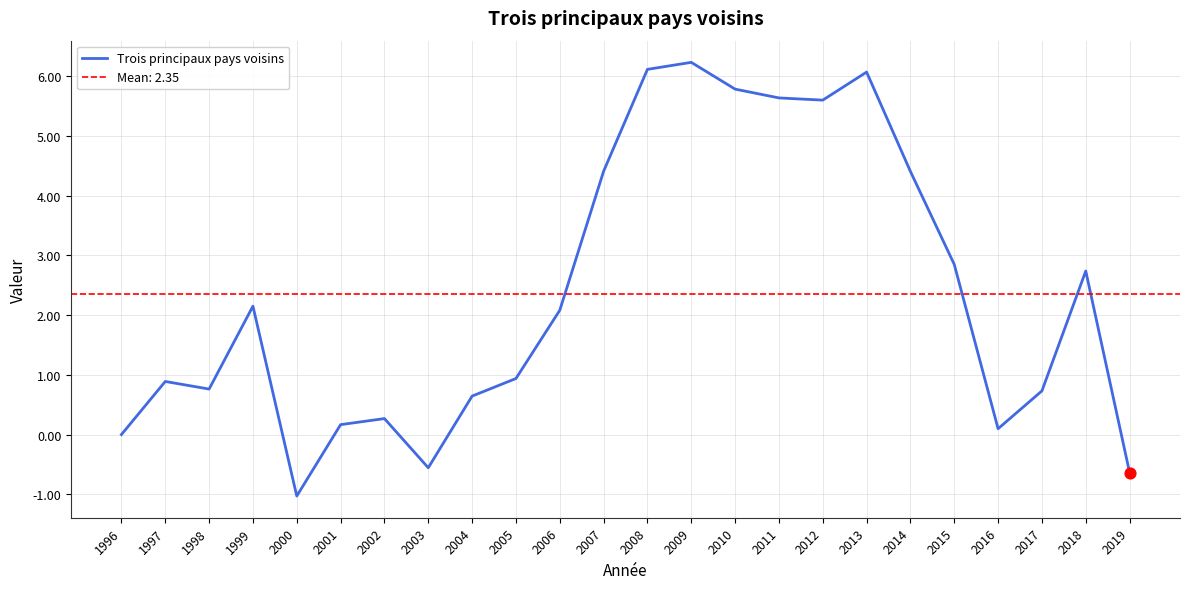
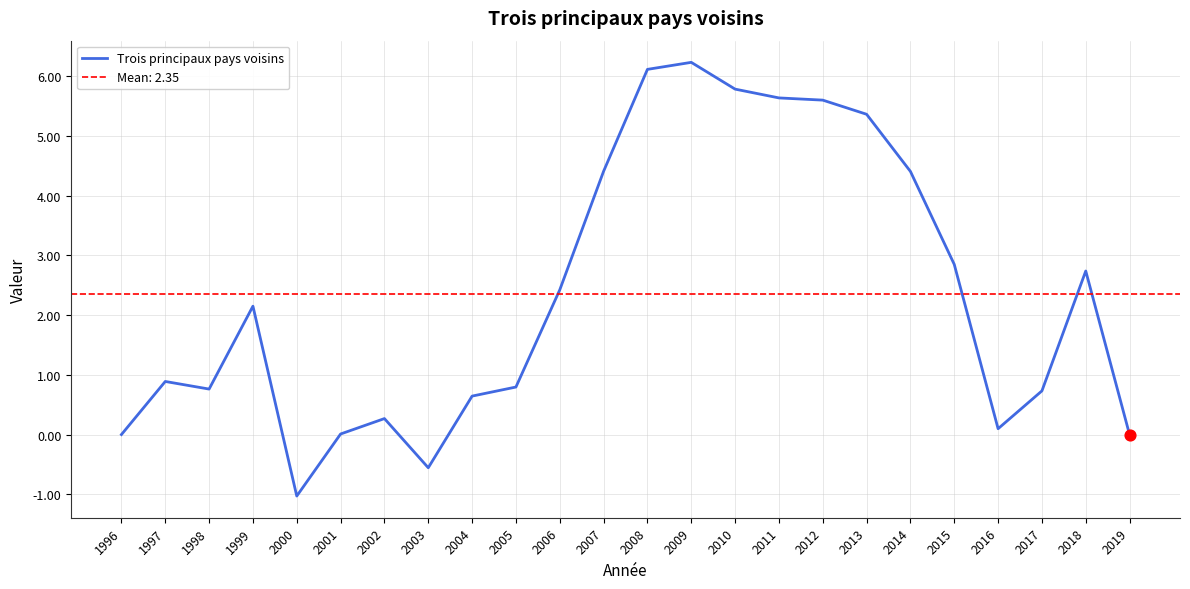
  {
    "Trois principaux pays voisins": {
      "1996": 0.0,
      "1997": 0.9,
      "1998": 0.8,
      "1999": 2.1,
      "2000": -1.0,
-     "2001": 0.2,
+     "2001": 0.0,
      "2002": 0.3,
      "2003": -0.6,
      "2004": 0.6,
-     "2005": 0.9,
-     "2006": 2.1,
+     "2005": 0.8,
+     "2006": 2.4,
      "2007": 4.4,
      "2008": 6.1,
      "2009": 6.2,
      "2010": 5.8,
      "2011": 5.6,
      "2012": 5.6,
-     "2013": 6.1,
+     "2013": 5.4,
      "2014": 4.4,
      "2015": 2.8,
      "2016": 0.1,
      "2017": 0.7,
      "2018": 2.7,
-     "2019": -0.6
+     "2019": 0.0
    }
  }
